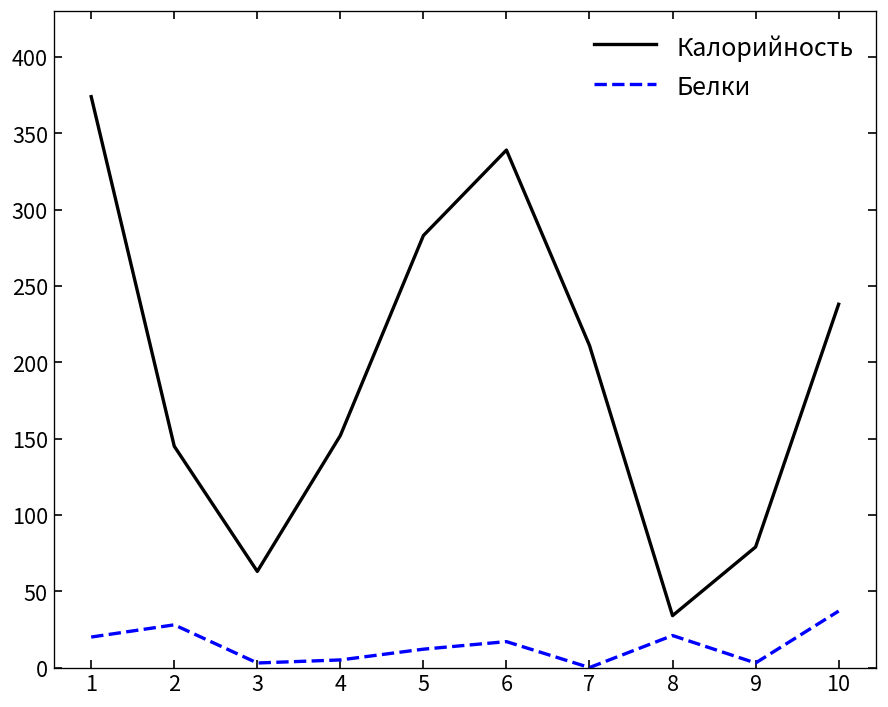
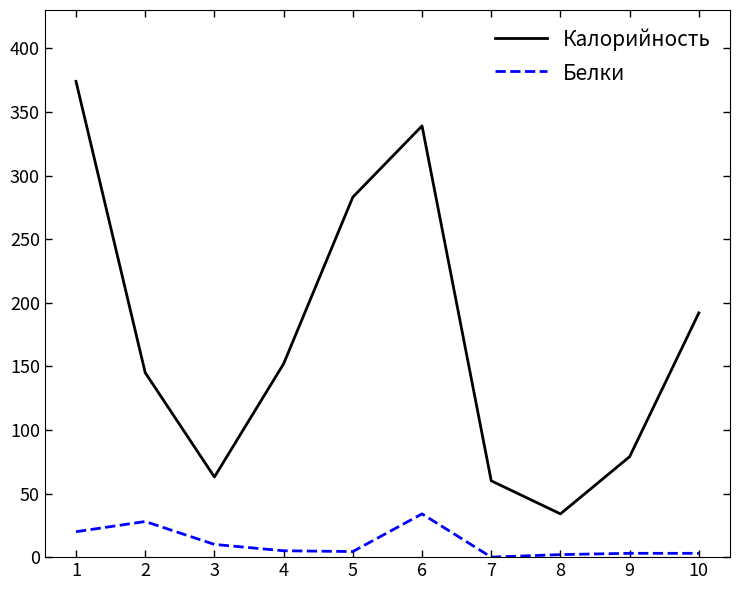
  {
    "Калорийность": {
      "1": 374,
      "2": 145,
      "3": 63,
      "4": 152,
      "5": 283,
      "6": 339,
-     "7": 211,
+     "7": 60,
      "8": 34,
      "9": 79,
-     "10": 238
+     "10": 192
    },
    "Белки": {
      "1": 20,
      "2": 28,
-     "3": 3,
+     "3": 10,
      "4": 5,
-     "5": 12,
-     "6": 17,
+     "5": 4,
+     "6": 34,
      "7": 0,
-     "8": 21,
+     "8": 2,
      "9": 3,
-     "10": 37
+     "10": 3
    }
  }
